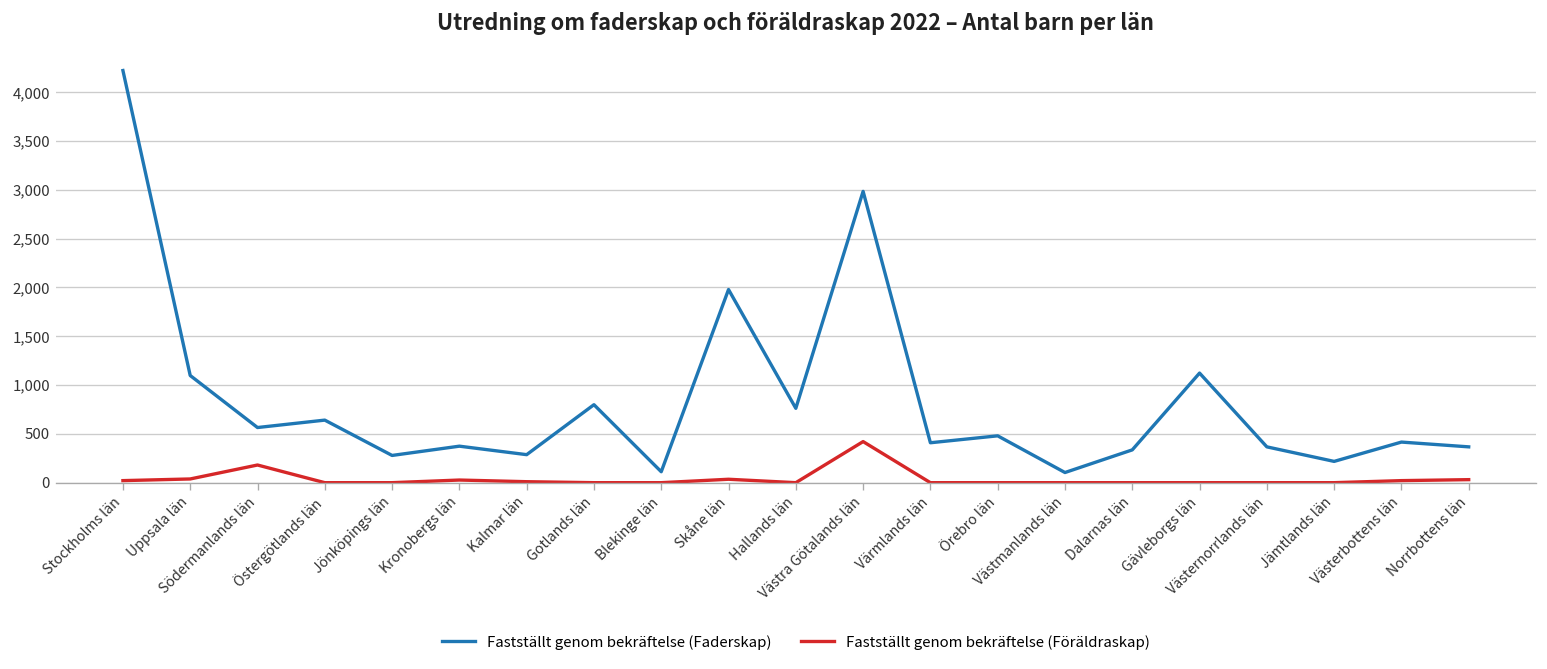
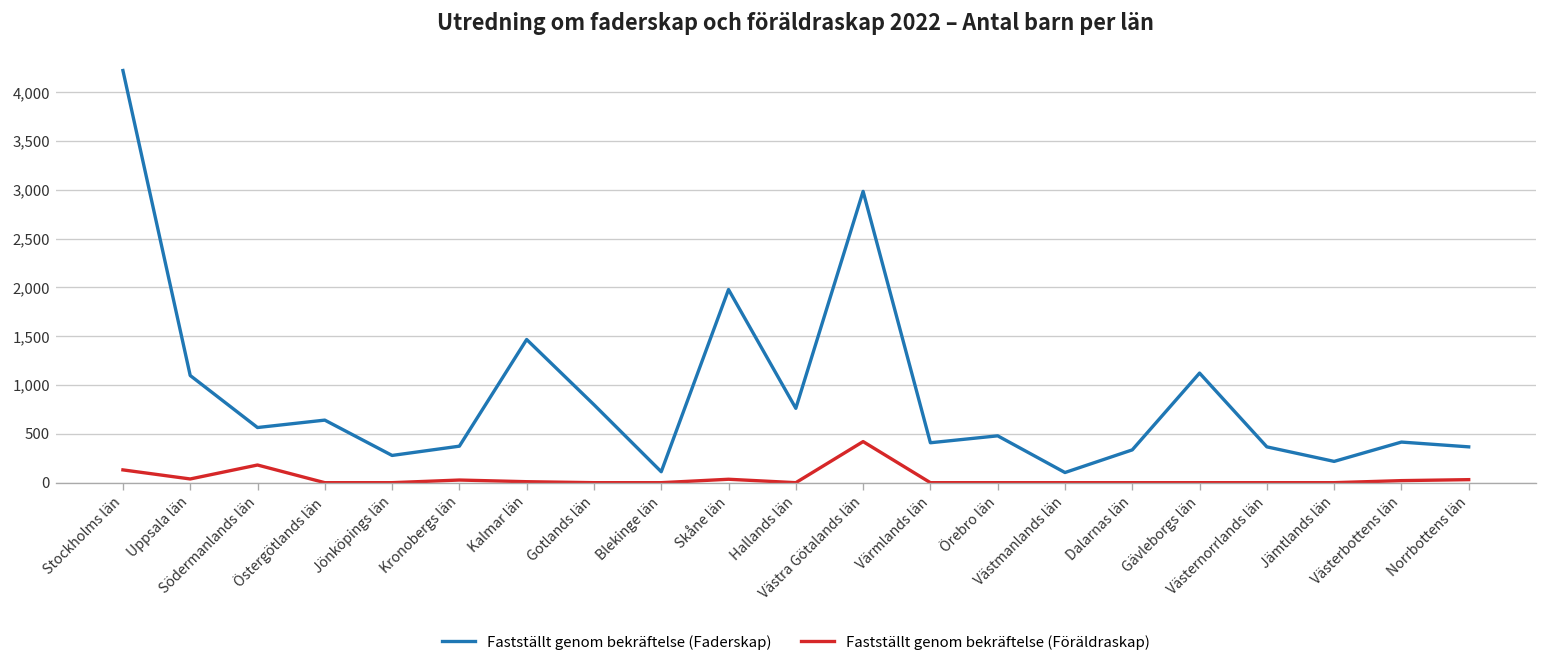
  {
    "Fastställt genom bekräftelse (Faderskap)": {
      "Stockholms län": "4,200",
      "Uppsala län": "1,100",
      "Södermanlands län": "600",
      "Östergötlands län": "600",
      "Jönköpings län": "300",
      "Kronobergs län": "400",
-     "Kalmar län": "300",
+     "Kalmar län": "1,500",
      "Gotlands län": "800",
      "Blekinge län": "100",
      "Skåne län": "2,000",
      "Hallands län": "800",
      "Västra Götalands län": "3,000",
      "Värmlands län": "400",
      "Örebro län": "500",
      "Västmanlands län": "100",
      "Dalarnas län": "300",
      "Gävleborgs län": "1,100",
      "Västernorrlands län": "400",
      "Jämtlands län": "200",
      "Västerbottens län": "400",
      "Norrbottens län": "400"
    },
    "Fastställt genom bekräftelse (Föräldraskap)": {
-     "Stockholms län": "0",
+     "Stockholms län": "100",
      "Uppsala län": "0",
      "Södermanlands län": "200",
      "Östergötlands län": "0",
      "Jönköpings län": "0",
      "Kronobergs län": "0",
      "Kalmar län": "0",
      "Gotlands län": "0",
      "Blekinge län": "0",
      "Skåne län": "0",
      "Hallands län": "0",
      "Västra Götalands län": "400",
      "Värmlands län": "0",
      "Örebro län": "0",
      "Västmanlands län": "0",
      "Dalarnas län": "0",
      "Gävleborgs län": "0",
      "Västernorrlands län": "0",
      "Jämtlands län": "0",
      "Västerbottens län": "0",
      "Norrbottens län": "0"
    }
  }
